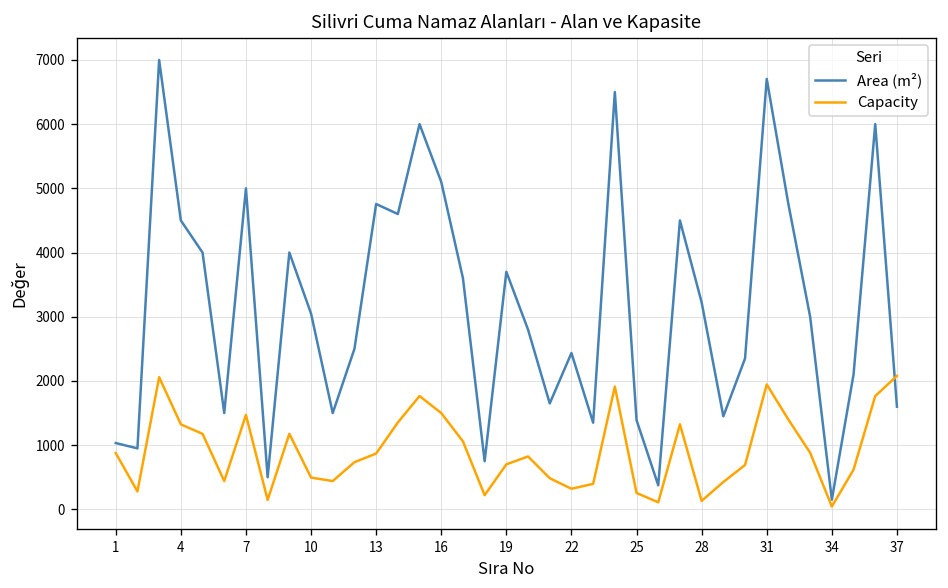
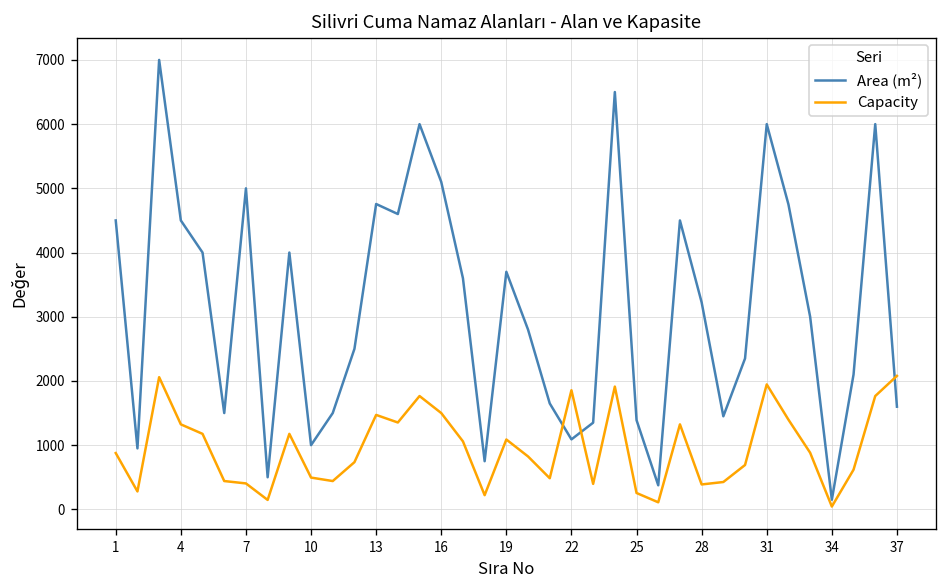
  {
    "Area (m²)": {
-     "1": 1000,
+     "1": 4500,
      "4": 4500,
      "7": 5000,
-     "10": 3100,
+     "10": 1000,
      "13": 4800,
      "16": 5100,
      "19": 3700,
-     "22": 2400,
+     "22": 1100,
      "25": 1400,
      "28": 3200,
-     "31": 6700,
+     "31": 6000,
      "34": 200,
      "37": 1600
    },
    "Capacity": {
      "1": 900,
      "4": 1300,
-     "7": 1500,
+     "7": 400,
      "10": 500,
-     "13": 900,
+     "13": 1500,
      "16": 1500,
-     "19": 700,
-     "22": 300,
+     "19": 1100,
+     "22": 1900,
      "25": 300,
-     "28": 100,
+     "28": 400,
      "31": 1900,
      "34": 0,
      "37": 2100
    }
  }
